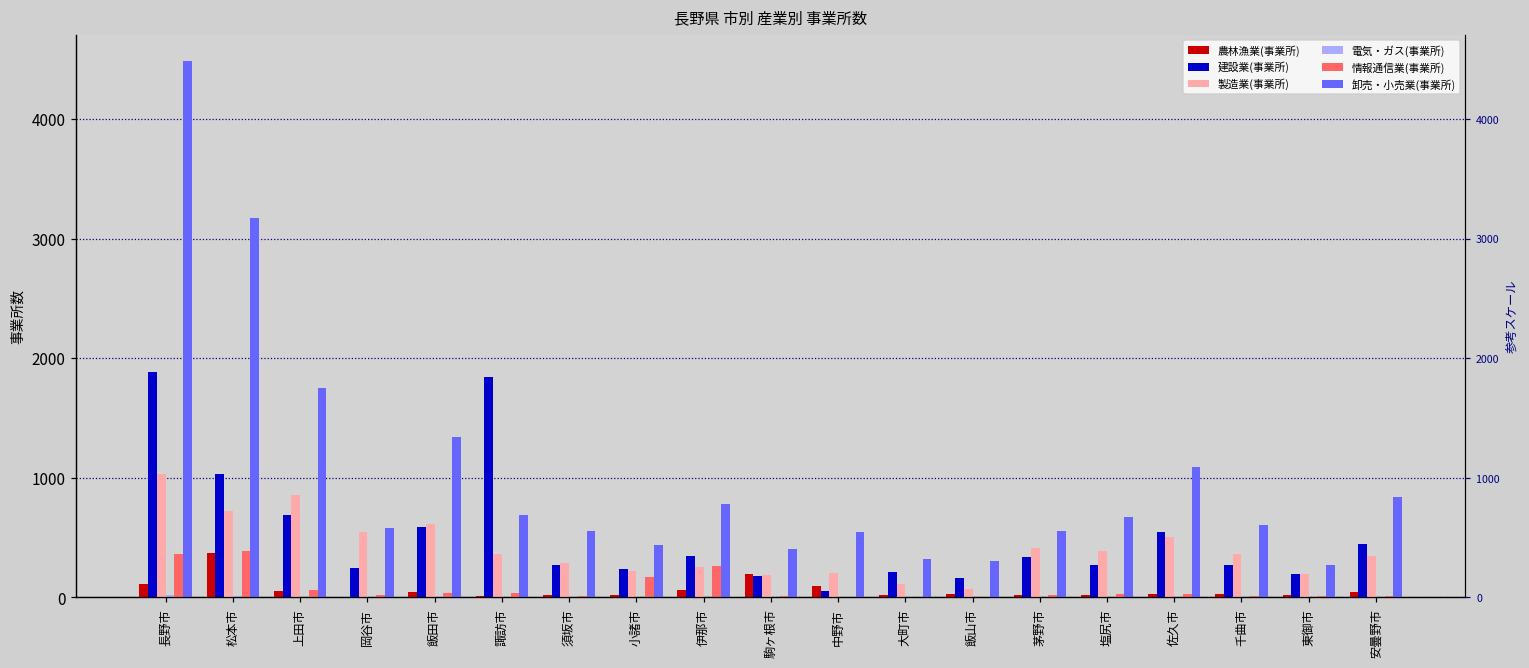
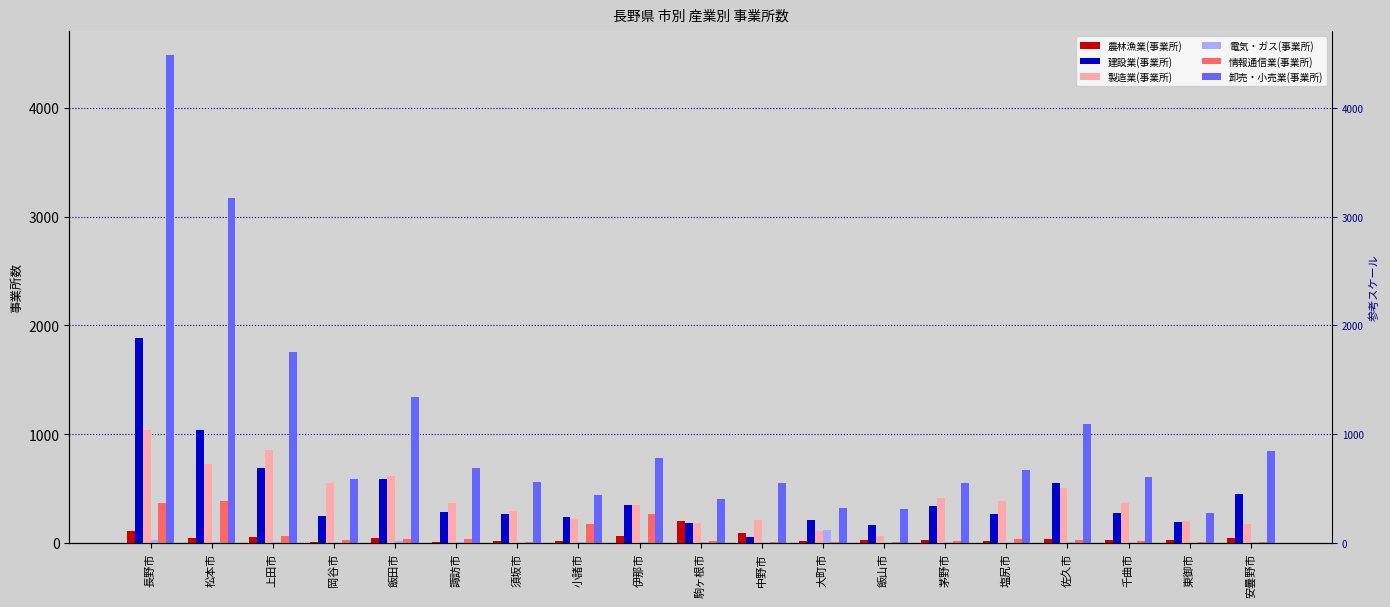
  {
    "農林漁業(事業所)": {
      "長野市": 110,
-     "松本市": 370,
+     "松本市": 50,
      "上田市": 50,
      "飯田市": 40,
      "伊那市": 60,
      "駒ヶ根市": 200,
      "中野市": 90,
      "飯山市": 30,
      "佐久市": 30,
      "千曲市": 30,
      "東御市": 20,
      "安曇野市": 50
    },
    "建設業(事業所)": {
      "長野市": 1890,
      "松本市": 1040,
      "上田市": 690,
      "岡谷市": 250,
      "飯田市": 590,
-     "諏訪市": 1850,
+     "諏訪市": 290,
      "須坂市": 270,
      "小諸市": 240,
      "伊那市": 350,
      "駒ヶ根市": 180,
      "中野市": 60,
      "大町市": 210,
      "飯山市": 160,
      "茅野市": 340,
      "塩尻市": 270,
      "佐久市": 550,
      "千曲市": 270,
      "東御市": 190,
      "安曇野市": 450
    },
    "製造業(事業所)": {
      "長野市": 1040,
      "松本市": 730,
      "上田市": 850,
      "岡谷市": 550,
      "飯田市": 620,
      "諏訪市": 370,
      "須坂市": 290,
      "小諸市": 220,
-     "伊那市": 250,
+     "伊那市": 350,
      "駒ヶ根市": 190,
      "中野市": 210,
      "大町市": 110,
      "飯山市": 70,
      "茅野市": 420,
      "塩尻市": 390,
      "佐久市": 510,
      "千曲市": 360,
      "東御市": 200,
-     "安曇野市": 340
+     "安曇野市": 170
    },
    "電気・ガス(事業所)": {
      "中野市": 0,
-     "大町市": 10
+     "大町市": 120
    },
    "情報通信業(事業所)": {
      "長野市": 370,
      "松本市": 390,
      "上田市": 60,
      "飯田市": 40,
      "諏訪市": 40,
      "小諸市": 170,
      "伊那市": 260,
      "塩尻市": 30,
      "佐久市": 30
    },
    "卸売・小売業(事業所)": {
      "長野市": 4480,
      "松本市": 3170,
      "上田市": 1750,
      "岡谷市": 580,
      "飯田市": 1340,
      "諏訪市": 690,
      "須坂市": 560,
      "小諸市": 440,
      "伊那市": 780,
      "駒ヶ根市": 400,
      "中野市": 550,
      "大町市": 320,
      "飯山市": 310,
      "茅野市": 550,
      "塩尻市": 670,
      "佐久市": 1090,
      "千曲市": 610,
      "東御市": 270,
      "安曇野市": 840
    }
  }
